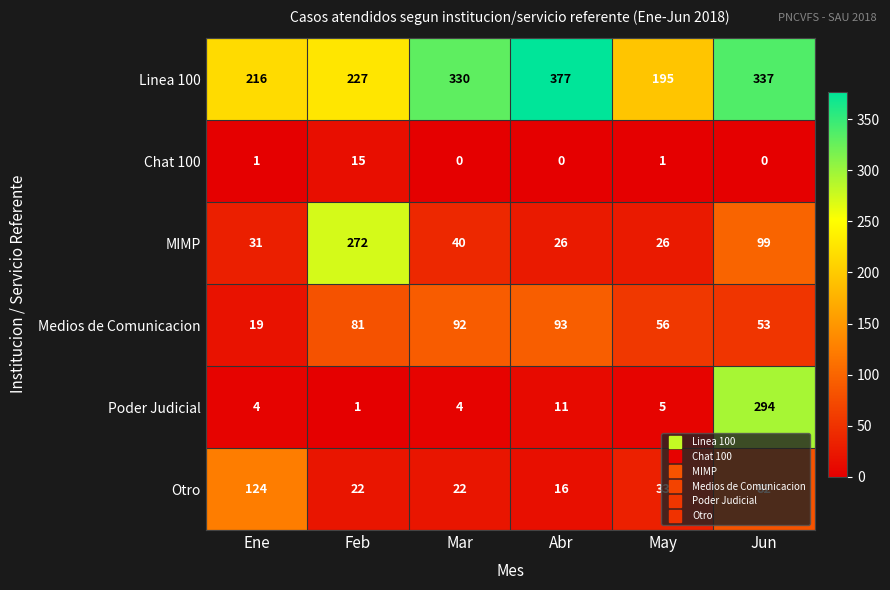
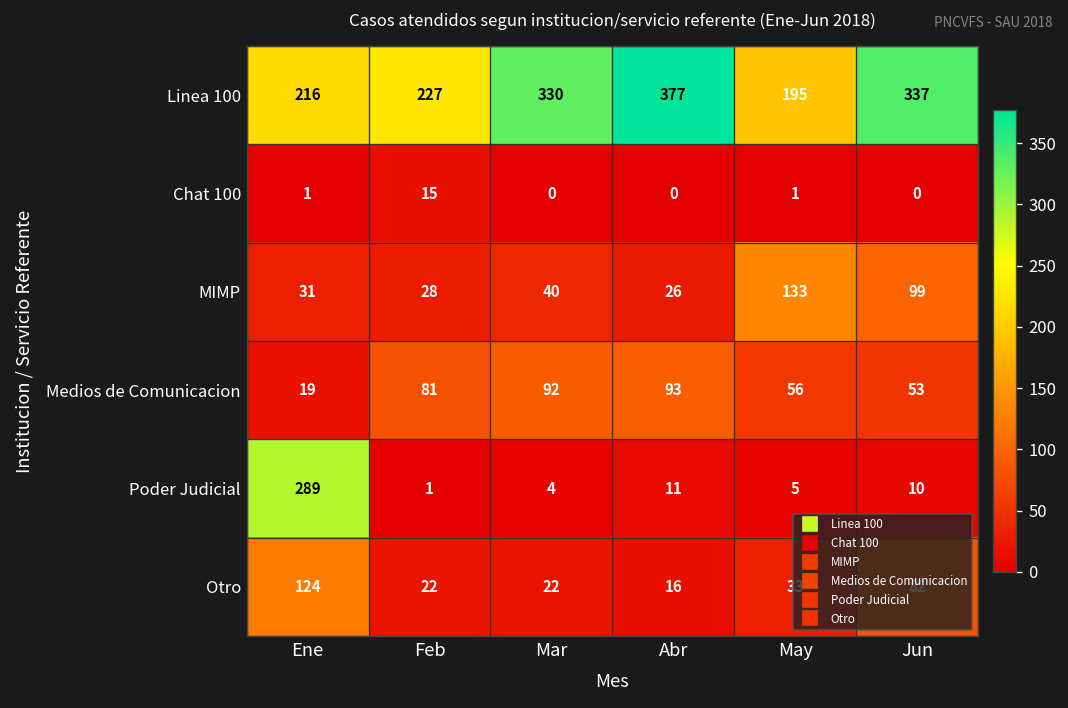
  {
    "Linea 100": {
      "Ene": 216,
      "Feb": 227,
      "Mar": 330,
      "Abr": 377,
      "May": 195,
      "Jun": 337
    },
    "Chat 100": {
      "Ene": 1,
      "Feb": 15,
      "Mar": 0,
      "Abr": 0,
      "May": 1,
      "Jun": 0
    },
    "MIMP": {
      "Ene": 31,
-     "Feb": 272,
+     "Feb": 28,
      "Mar": 40,
      "Abr": 26,
-     "May": 26,
+     "May": 133,
      "Jun": 99
    },
    "Medios de Comunicacion": {
      "Ene": 19,
      "Feb": 81,
      "Mar": 92,
      "Abr": 93,
      "May": 56,
      "Jun": 53
    },
    "Poder Judicial": {
-     "Ene": 4,
+     "Ene": 289,
      "Feb": 1,
      "Mar": 4,
      "Abr": 11,
      "May": 5,
-     "Jun": 294
+     "Jun": 10
    },
    "Otro": {
      "Ene": 124,
      "Feb": 22,
      "Mar": 22,
      "Abr": 16
    }
  }
